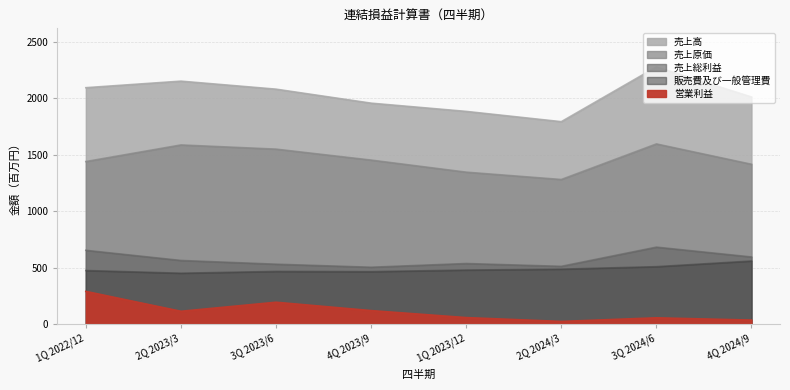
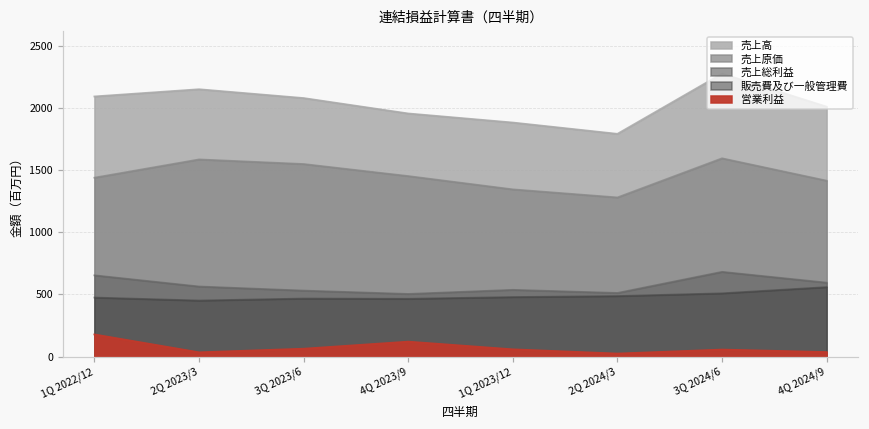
  {
    "営業利益": {
-     "1Q 2022/12": 290,
-     "2Q 2023/3": 110,
-     "3Q 2023/6": 190,
+     "1Q 2022/12": 180,
+     "2Q 2023/3": 30,
+     "3Q 2023/6": 60,
      "4Q 2023/9": 120,
      "1Q 2023/12": 60,
      "2Q 2024/3": 20,
      "3Q 2024/6": 60,
      "4Q 2024/9": 40
    }
  }
